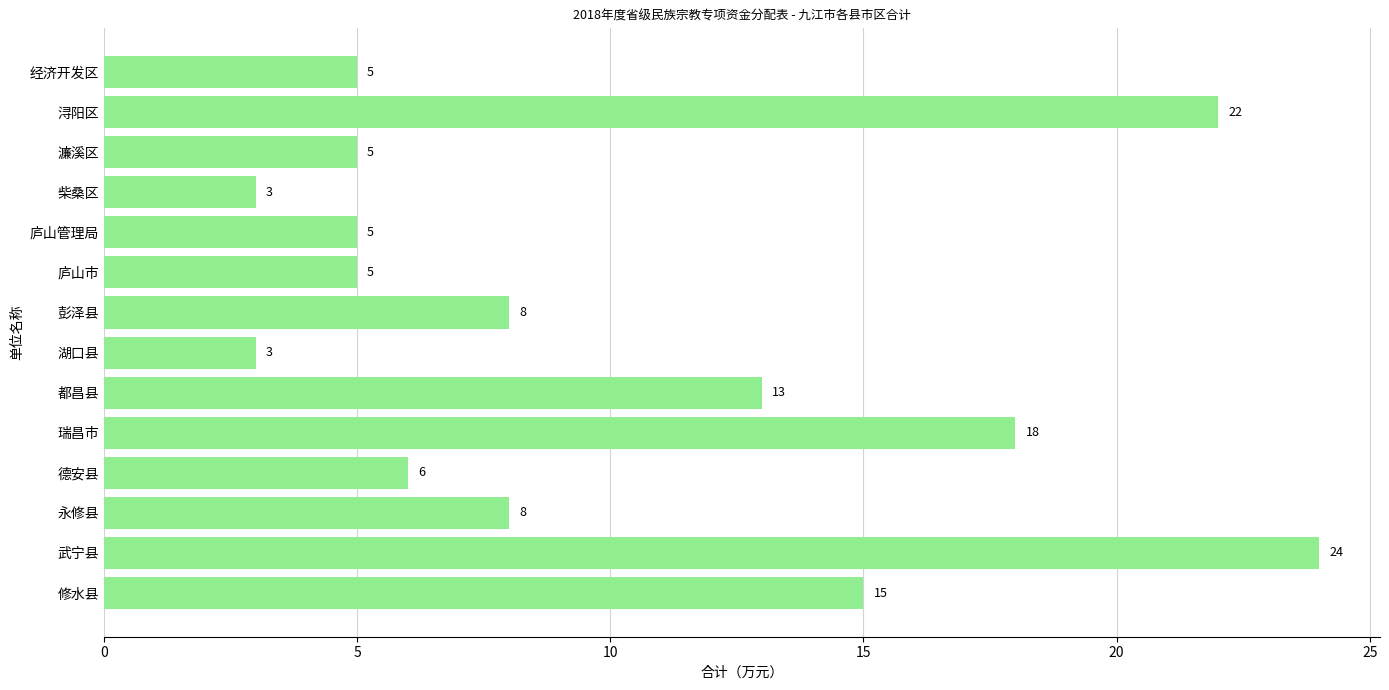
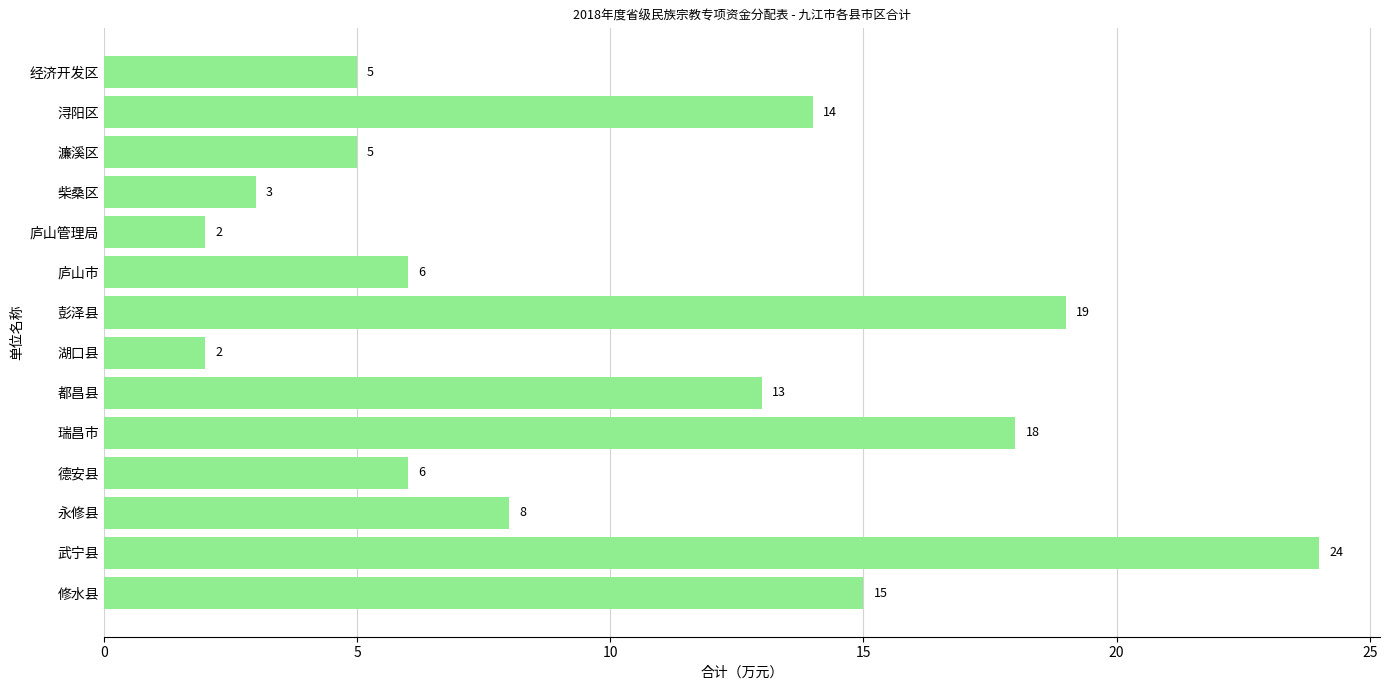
  {
    "经济开发区": 5,
-   "浔阳区": 22,
+   "浔阳区": 14,
    "濂溪区": 5,
    "柴桑区": 3,
-   "庐山管理局": 5,
-   "庐山市": 5,
-   "彭泽县": 8,
-   "湖口县": 3,
+   "庐山管理局": 2,
+   "庐山市": 6,
+   "彭泽县": 19,
+   "湖口县": 2,
    "都昌县": 13,
    "瑞昌市": 18,
    "德安县": 6,
    "永修县": 8,
    "武宁县": 24,
    "修水县": 15
  }
